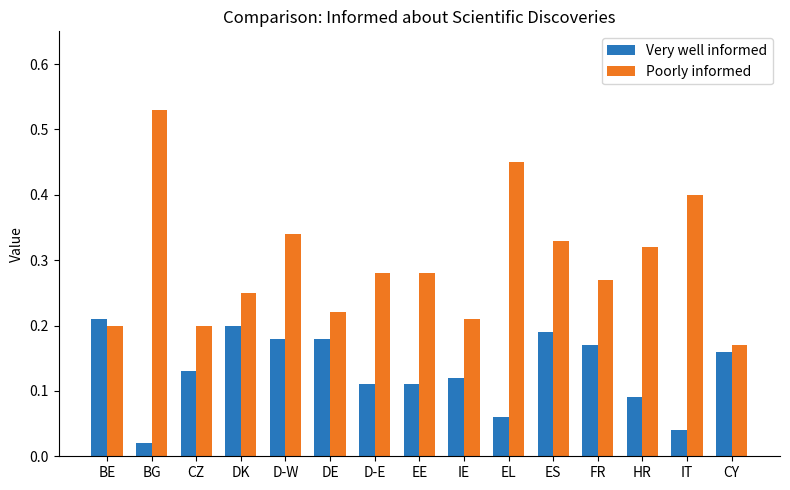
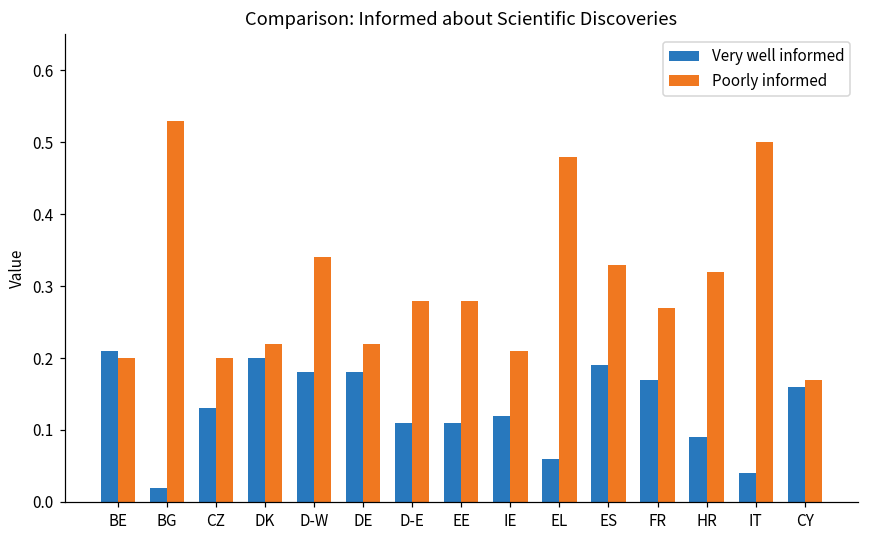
  {
    "Very well informed": {
      "BE": 0.21,
      "BG": 0.02,
      "CZ": 0.13,
      "DK": 0.20,
      "D-W": 0.18,
      "DE": 0.18,
      "D-E": 0.11,
      "EE": 0.11,
      "IE": 0.12,
      "EL": 0.06,
      "ES": 0.19,
      "FR": 0.17,
      "HR": 0.09,
      "IT": 0.04,
      "CY": 0.16
    },
    "Poorly informed": {
      "BE": 0.20,
      "BG": 0.53,
      "CZ": 0.20,
-     "DK": 0.25,
+     "DK": 0.22,
      "D-W": 0.34,
      "DE": 0.22,
      "D-E": 0.28,
      "EE": 0.28,
      "IE": 0.21,
-     "EL": 0.45,
+     "EL": 0.48,
      "ES": 0.33,
      "FR": 0.27,
      "HR": 0.32,
-     "IT": 0.4,
+     "IT": 0.5,
      "CY": 0.17
    }
  }
